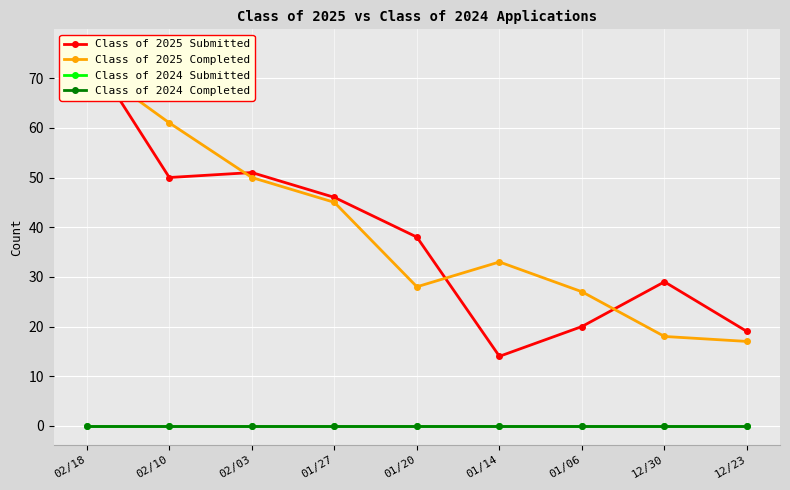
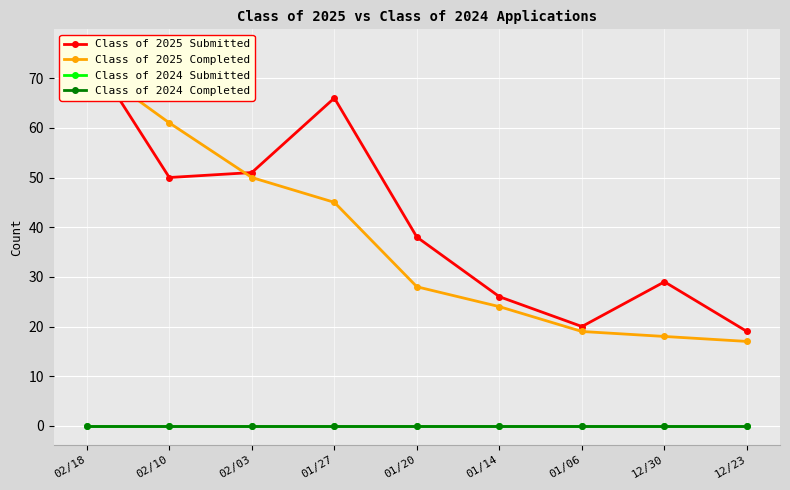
  {
    "Class of 2025 Submitted": {
      "02/10": 50,
      "02/03": 51,
-     "01/27": 46,
+     "01/27": 66,
      "01/20": 38,
-     "01/14": 14,
+     "01/14": 26,
      "01/06": 20,
      "12/30": 29,
      "12/23": 19
    },
    "Class of 2025 Completed": {
      "02/10": 61,
      "02/03": 50,
      "01/27": 45,
      "01/20": 28,
-     "01/14": 33,
-     "01/06": 27,
+     "01/14": 24,
+     "01/06": 19,
      "12/30": 18,
      "12/23": 17
    },
    "Class of 2024 Completed": {
      "02/18": 0,
      "02/10": 0,
      "02/03": 0,
      "01/27": 0,
      "01/20": 0,
      "01/14": 0,
      "01/06": 0,
      "12/30": 0,
      "12/23": 0
    }
  }
